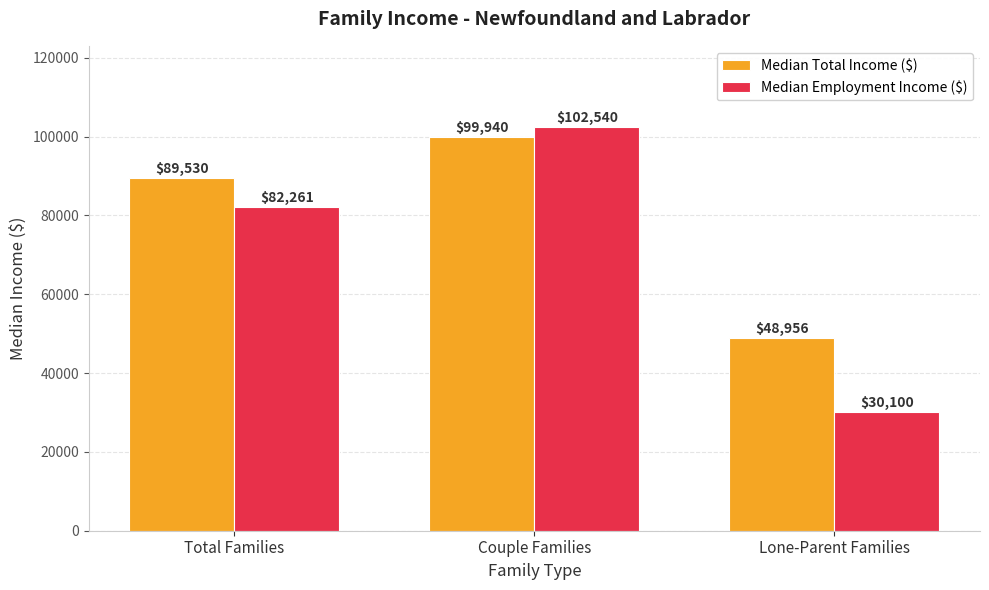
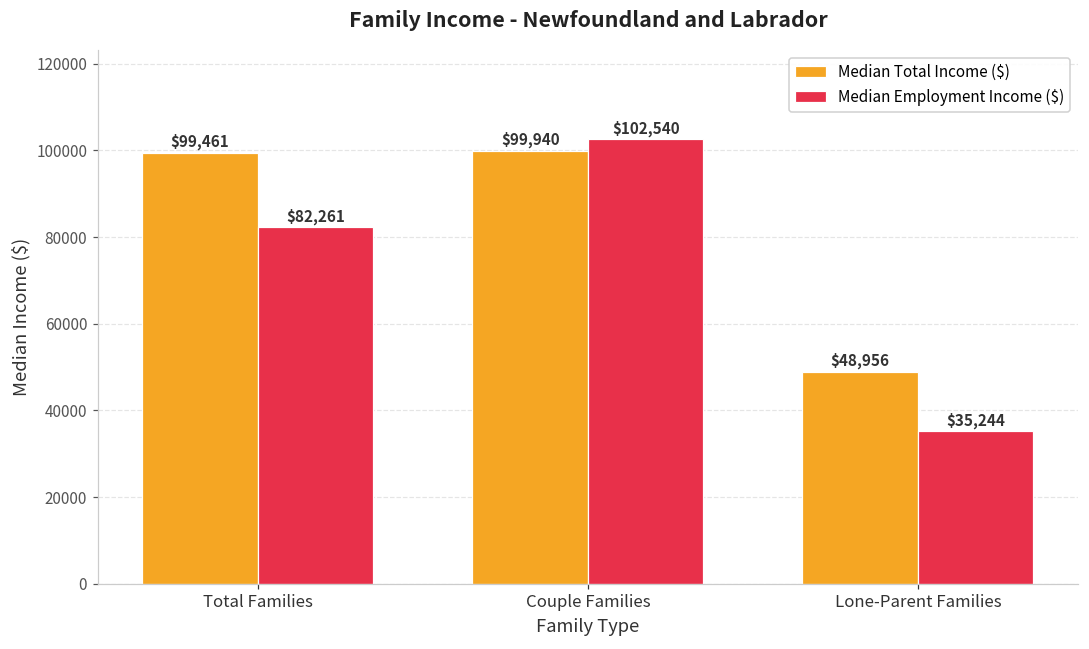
  {
    "Median Total Income ($)": {
-     "Total Families": "$89,530",
+     "Total Families": "$99,461",
      "Couple Families": "$99,940",
      "Lone-Parent Families": "$48,956"
    },
    "Median Employment Income ($)": {
      "Total Families": "$82,261",
      "Couple Families": "$102,540",
-     "Lone-Parent Families": "$30,100"
+     "Lone-Parent Families": "$35,244"
    }
  }
